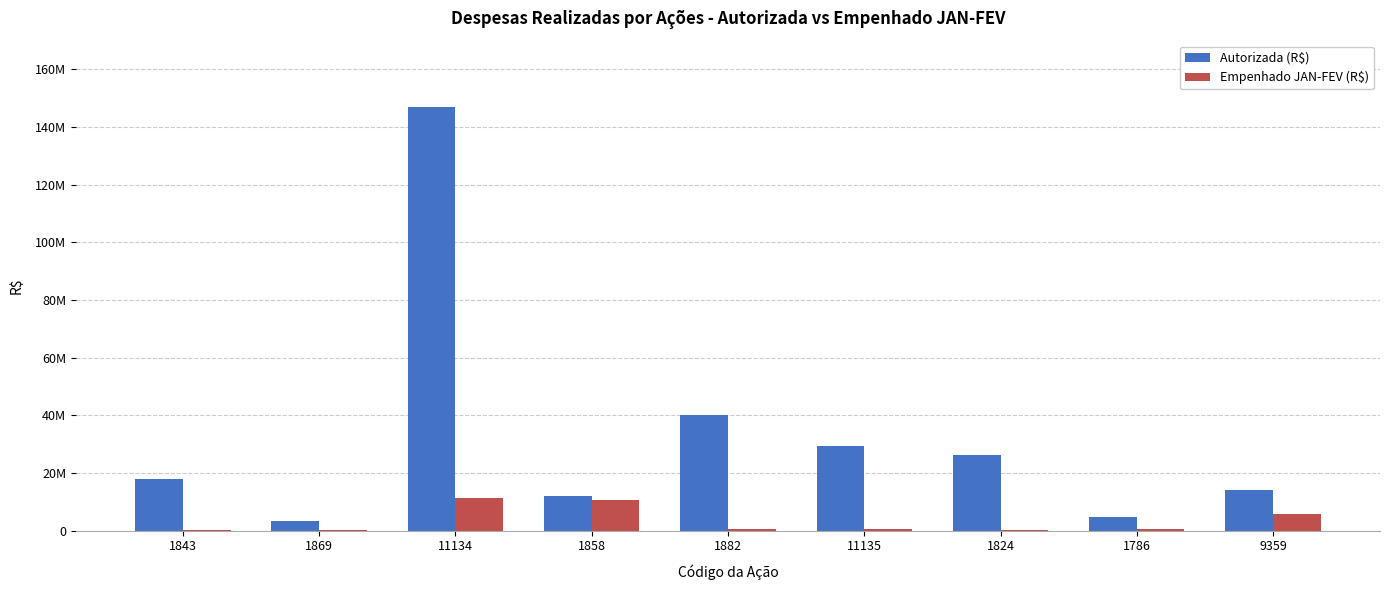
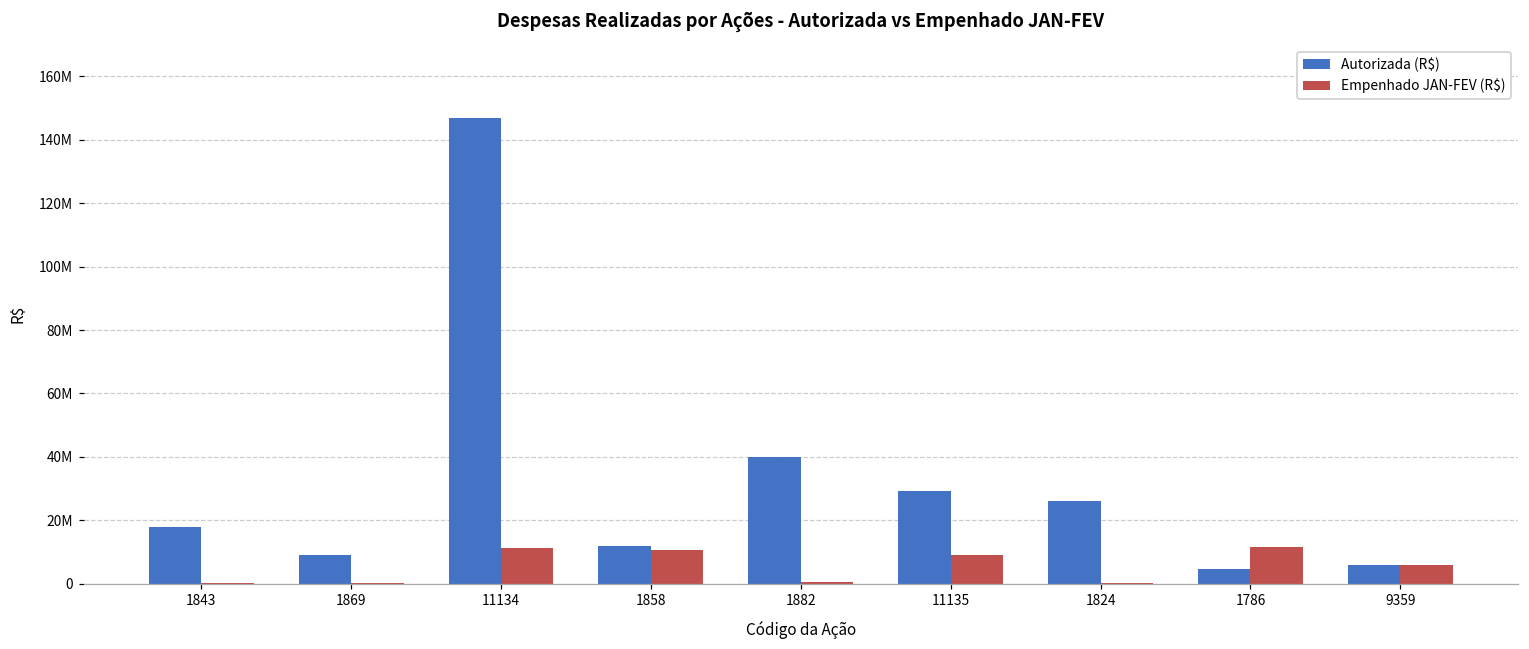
  {
    "Autorizada (R$)": {
      "1843": 18000000,
-     "1869": 3000000,
+     "1869": 9000000,
      "11134": 147000000,
      "1858": 12000000,
      "1882": 40000000,
      "11135": 29000000,
      "1824": 26000000,
      "1786": 5000000,
-     "9359": 14000000
+     "9359": 6000000
    },
    "Empenhado JAN-FEV (R$)": {
      "11134": 11000000,
      "1858": 11000000,
-     "11135": 1000000,
-     "1786": 1000000,
+     "11135": 9000000,
+     "1786": 11000000,
      "9359": 6000000
    }
  }
